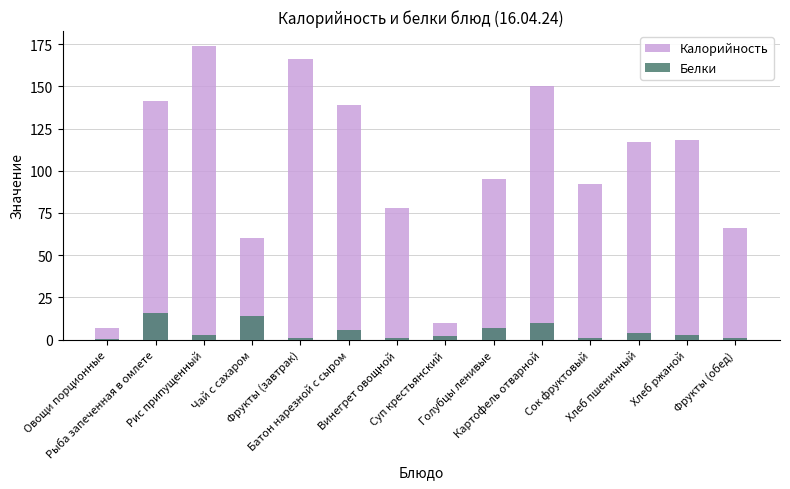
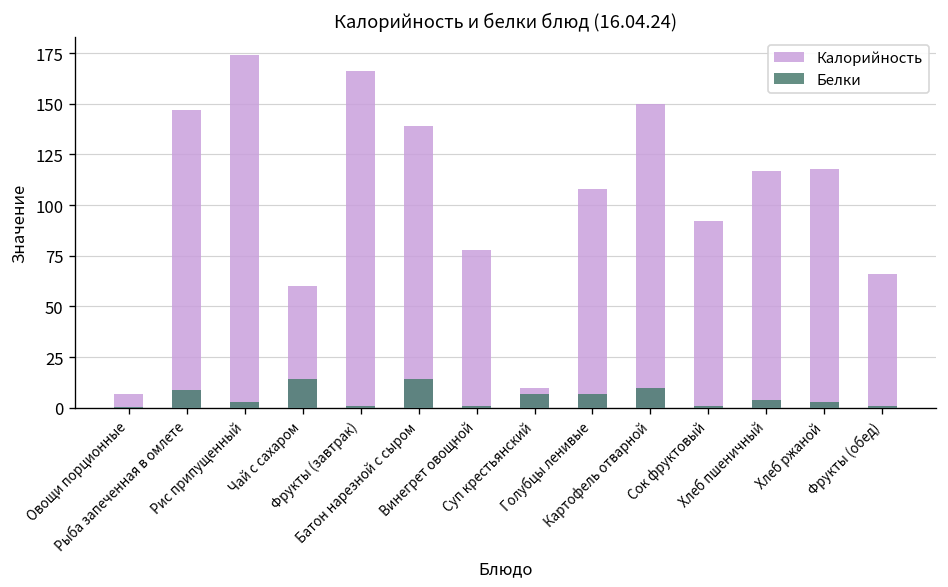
  {
    "Калорийность": {
      "Овощи порционные": 7,
-     "Рыба запеченная в омлете": 141,
+     "Рыба запеченная в омлете": 147,
      "Рис припущенный": 174,
      "Чай с сахаром": 60,
      "Фрукты (завтрак)": 166,
      "Батон нарезной с сыром": 139,
      "Винегрет овощной": 78,
      "Суп крестьянский": 10,
-     "Голубцы ленивые": 95,
+     "Голубцы ленивые": 108,
      "Картофель отварной": 150,
      "Сок фруктовый": 92,
      "Хлеб пшеничный": 117,
      "Хлеб ржаной": 118,
      "Фрукты (обед)": 66
    },
    "Белки": {
-     "Рыба запеченная в омлете": 16,
-     "Батон нарезной с сыром": 6,
-     "Суп крестьянский": 2
+     "Рыба запеченная в омлете": 9,
+     "Батон нарезной с сыром": 14,
+     "Суп крестьянский": 7
    }
  }
